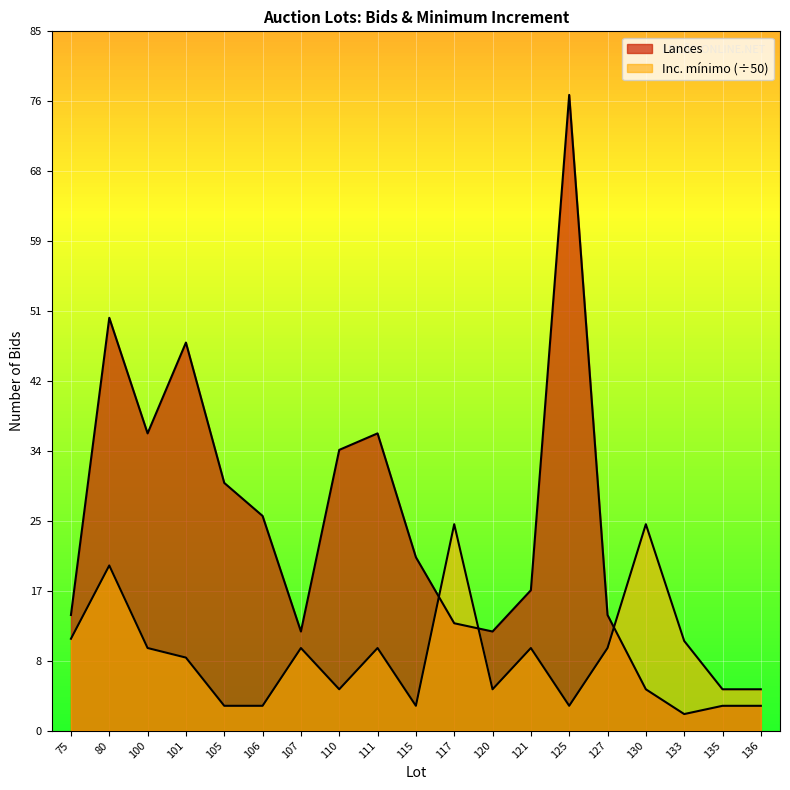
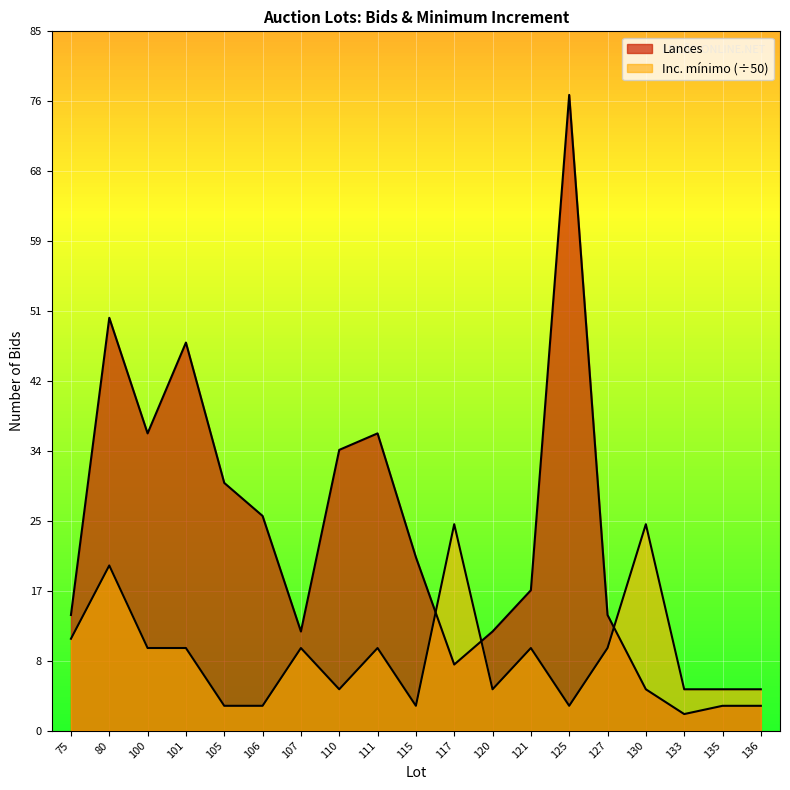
  {
    "Lances": {
      "75": 14,
      "80": 50,
      "100": 36,
      "101": 47,
      "105": 30,
      "106": 26,
      "107": 12,
      "110": 34,
      "111": 36,
      "115": 21,
-     "117": 13,
+     "117": 8,
      "120": 12,
      "121": 17,
      "125": 77,
      "127": 14,
      "130": 5,
      "133": 2,
      "135": 3,
      "136": 3
    },
    "Inc. mínimo (÷50)": {
      "75": 11,
      "80": 20,
      "100": 10,
-     "101": 9,
+     "101": 10,
      "105": 3,
      "106": 3,
      "107": 10,
      "110": 5,
      "111": 10,
      "115": 3,
      "117": 25,
      "120": 5,
      "121": 10,
      "125": 3,
      "127": 10,
      "130": 25,
-     "133": 11,
+     "133": 5,
      "135": 5,
      "136": 5
    }
  }
